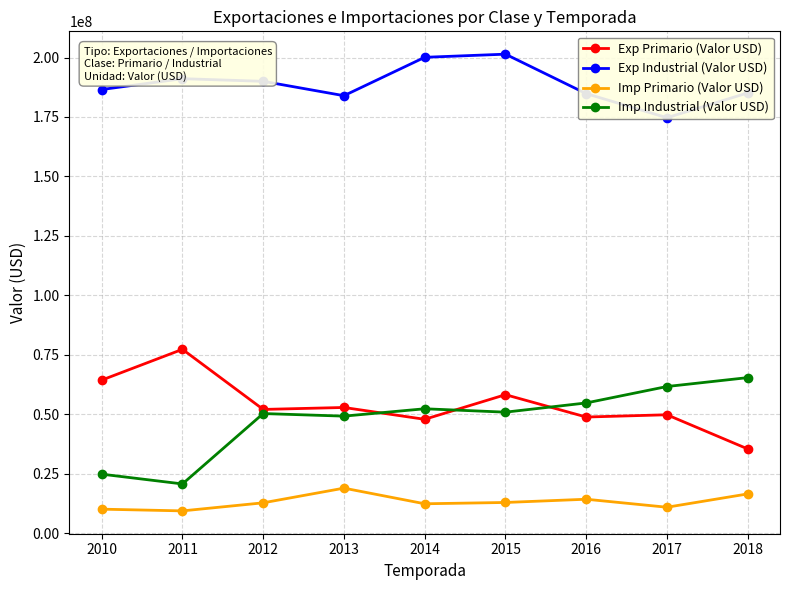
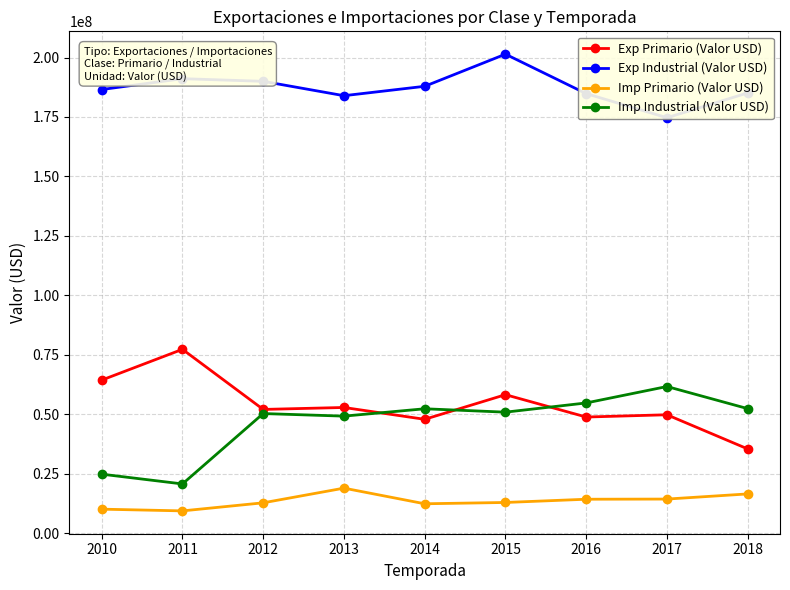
  {
    "Exp Primario (Valor USD)": {
      "2010": 64000000,
      "2011": 77000000,
      "2012": 52000000,
      "2013": 53000000,
      "2014": 48000000,
      "2015": 58000000,
      "2016": 49000000,
      "2017": 50000000,
      "2018": 35000000
    },
    "Exp Industrial (Valor USD)": {
      "2010": 187000000,
      "2013": 184000000,
-     "2014": 200000000,
+     "2014": 188000000,
      "2015": 201000000
    },
    "Imp Primario (Valor USD)": {
      "2010": 10000000,
      "2011": 9000000,
      "2012": 13000000,
      "2013": 19000000,
      "2014": 12000000,
      "2015": 13000000,
      "2016": 14000000,
-     "2017": 11000000,
+     "2017": 14000000,
      "2018": 17000000
    },
    "Imp Industrial (Valor USD)": {
      "2010": 25000000,
      "2011": 21000000,
      "2012": 50000000,
      "2013": 49000000,
      "2014": 52000000,
      "2015": 51000000,
      "2016": 55000000,
      "2017": 62000000,
-     "2018": 65000000
+     "2018": 52000000
    }
  }
